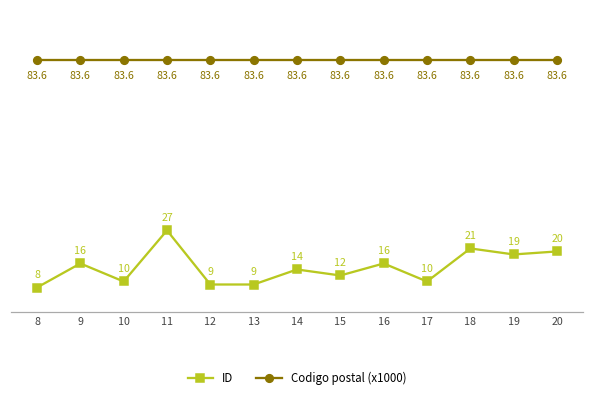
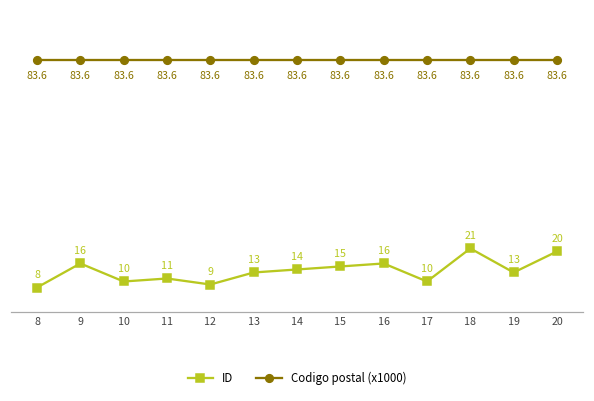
  {
    "ID": {
      "8": 8,
      "9": 16,
      "10": 10,
-     "11": 27,
+     "11": 11,
      "12": 9,
-     "13": 9,
+     "13": 13,
      "14": 14,
-     "15": 12,
+     "15": 15,
      "16": 16,
      "17": 10,
      "18": 21,
-     "19": 19,
+     "19": 13,
      "20": 20
    },
    "Codigo postal (x1000)": {
      "8": 83.6,
      "9": 83.6,
      "10": 83.6,
      "11": 83.6,
      "12": 83.6,
      "13": 83.6,
      "14": 83.6,
      "15": 83.6,
      "16": 83.6,
      "17": 83.6,
      "18": 83.6,
      "19": 83.6,
      "20": 83.6
    }
  }
